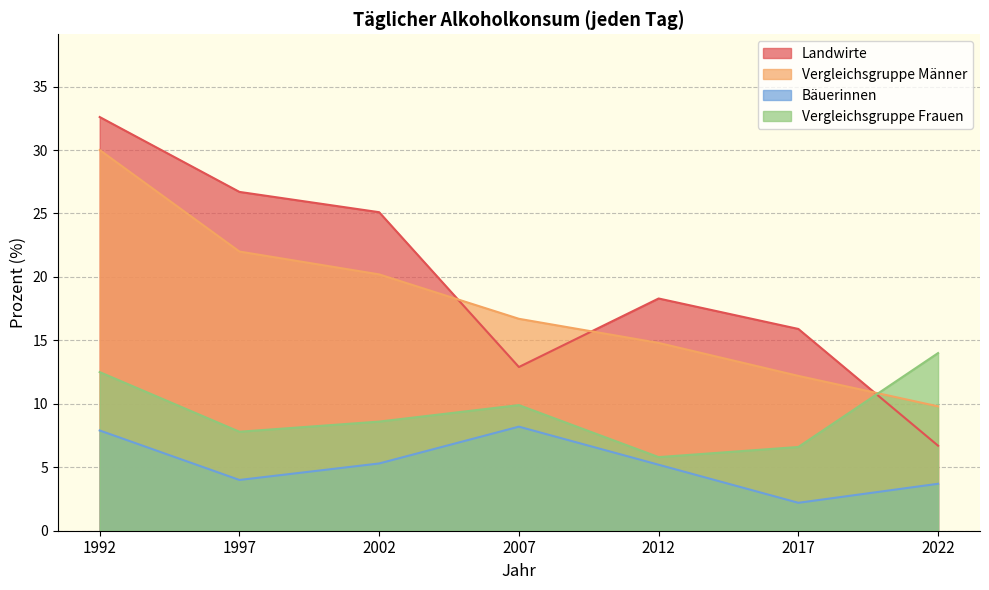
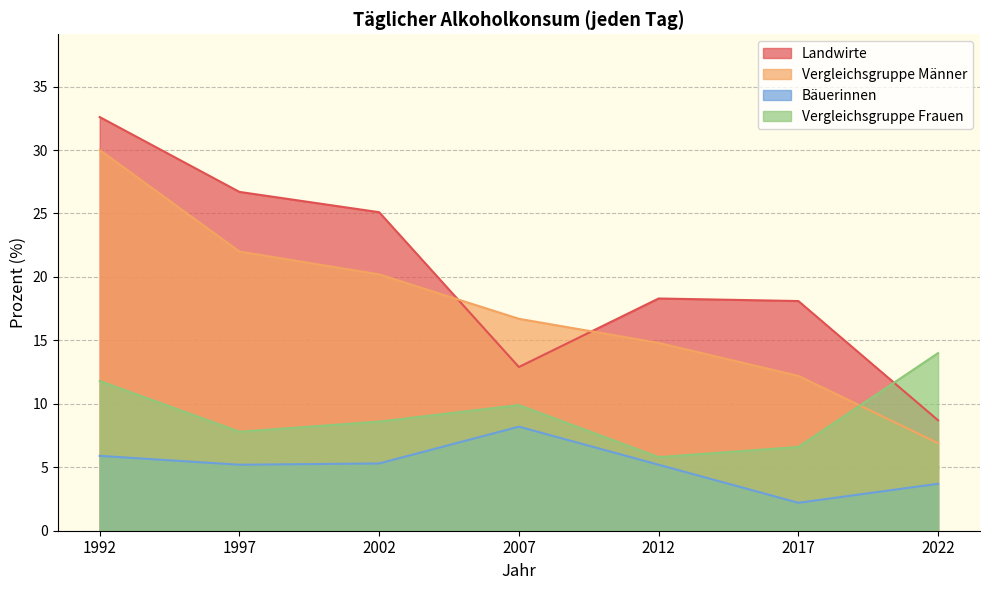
  {
    "Landwirte": {
      "1992": 32.6,
      "1997": 26.7,
      "2002": 25.1,
      "2007": 12.9,
      "2012": 18.3,
-     "2017": 15.9,
-     "2022": 6.7
+     "2017": 18.1,
+     "2022": 8.7
    },
    "Vergleichsgruppe Männer": {
      "1992": 30.0,
      "1997": 22.0,
      "2002": 20.2,
      "2007": 16.7,
      "2012": 14.8,
      "2017": 12.2,
-     "2022": 9.8
+     "2022": 6.9
    },
    "Bäuerinnen": {
-     "1992": 7.9,
-     "1997": 4.0,
+     "1992": 5.9,
+     "1997": 5.2,
      "2002": 5.3,
      "2007": 8.2,
      "2012": 5.2,
      "2017": 2.2,
      "2022": 3.7
    },
    "Vergleichsgruppe Frauen": {
-     "1992": 12.5,
+     "1992": 11.8,
      "1997": 7.8,
      "2002": 8.6,
      "2007": 9.9,
      "2012": 5.8,
      "2017": 6.6,
      "2022": 14.0
    }
  }
